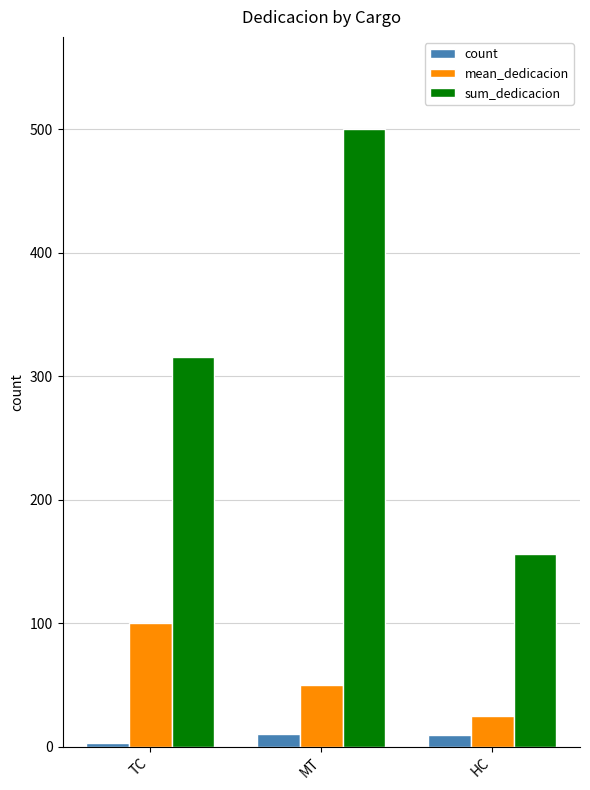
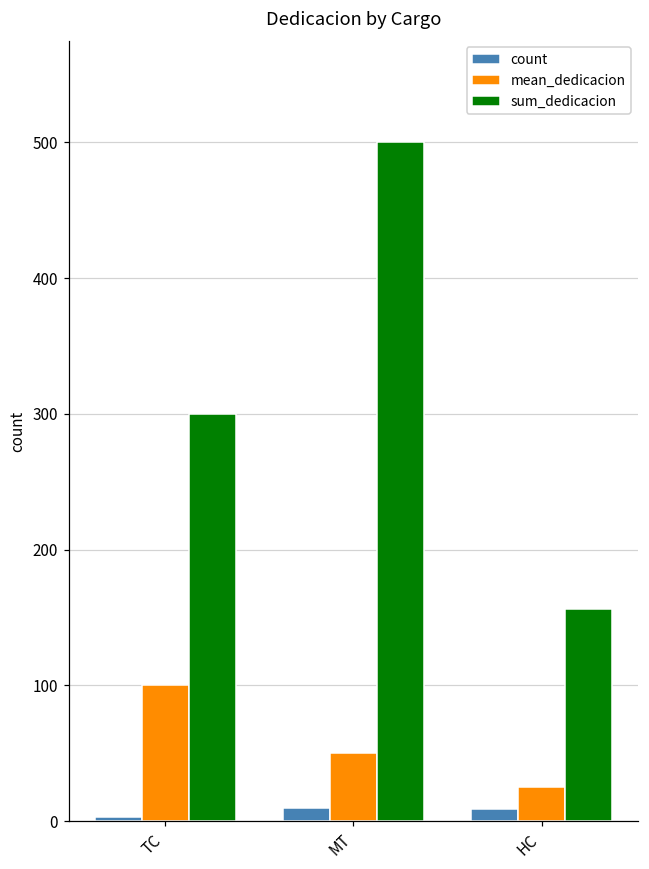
  {
    "count": {
      "TC": 3,
      "MT": 10,
      "HC": 9
    },
    "mean_dedicacion": {
      "TC": 100,
      "MT": 50,
      "HC": 25
    },
    "sum_dedicacion": {
-     "TC": 316,
+     "TC": 300,
      "MT": 500,
      "HC": 156
    }
  }
